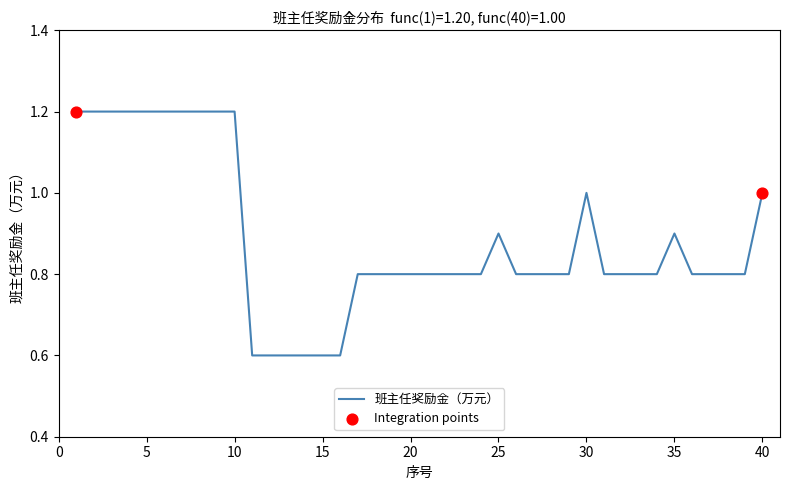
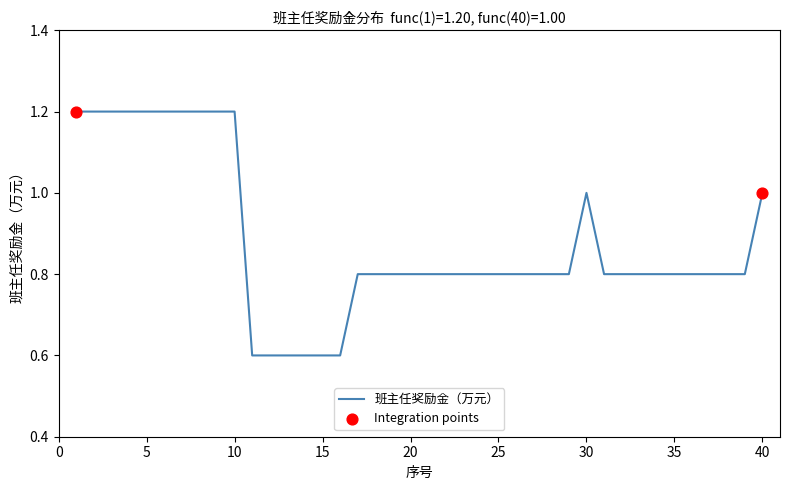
  {
    "班主任奖励金（万元）": {
      "5": 1.2,
      "10": 1.2,
      "15": 0.6,
      "20": 0.8,
-     "25": 0.9,
+     "25": 0.8,
      "30": 1.0,
-     "35": 0.9
+     "35": 0.8
    }
  }
